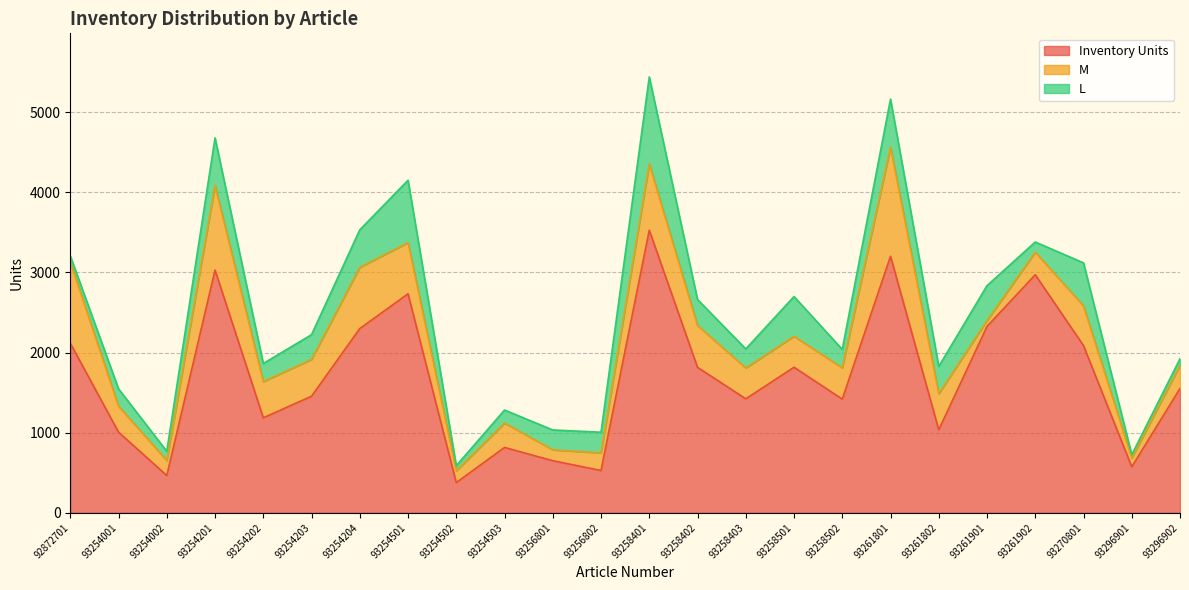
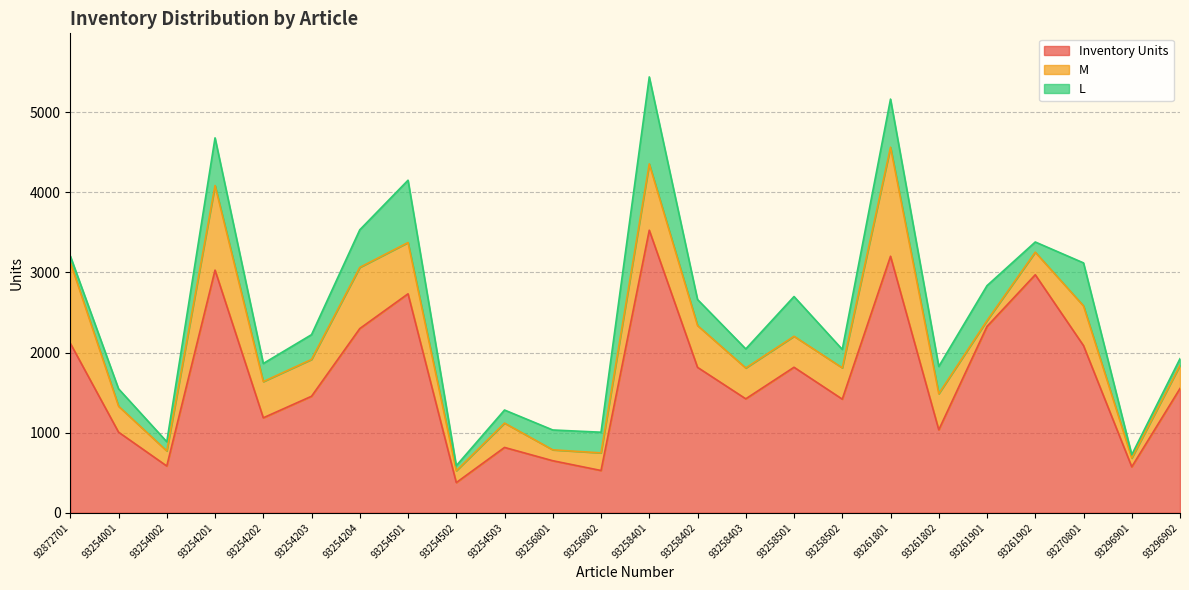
  {
    "Inventory Units": {
      "92872701": 2100,
      "93254001": 1000,
-     "93254002": 500,
+     "93254002": 600,
      "93254201": 3000,
      "93254202": 1200,
      "93254203": 1500,
      "93254204": 2300,
      "93254501": 2700,
      "93254502": 400,
      "93254503": 800,
      "93256801": 600,
      "93256802": 500,
      "93258401": 3500,
      "93258402": 1800,
      "93258403": 1400,
      "93258501": 1800,
      "93258502": 1400,
      "93261801": 3200,
      "93261802": 1000,
      "93261901": 2300,
      "93261902": 3000,
      "93270801": 2100,
      "93296901": 600,
      "93296902": 1600
    },
    "M": {
      "92872701": 1000,
      "93254001": 300,
      "93254002": 200,
      "93254201": 1100,
      "93254202": 500,
      "93254203": 500,
      "93254204": 800,
      "93254501": 600,
      "93254502": 100,
      "93254503": 300,
      "93256801": 100,
      "93256802": 200,
      "93258401": 800,
      "93258402": 500,
      "93258403": 400,
      "93258501": 400,
      "93258502": 400,
      "93261801": 1400,
      "93261802": 500,
      "93261901": 100,
      "93261902": 300,
      "93270801": 500,
      "93296901": 100,
      "93296902": 300
    },
    "L": {
      "92872701": 100,
      "93254001": 200,
      "93254002": 100,
      "93254201": 600,
      "93254202": 200,
      "93254203": 300,
      "93254204": 500,
      "93254501": 800,
      "93254502": 100,
      "93254503": 200,
      "93256801": 200,
      "93256802": 300,
      "93258401": 1100,
      "93258402": 300,
      "93258403": 200,
      "93258501": 500,
      "93258502": 200,
      "93261801": 600,
      "93261802": 300,
      "93261901": 400,
      "93261902": 100,
      "93270801": 500,
      "93296901": 0,
      "93296902": 100
    }
  }
